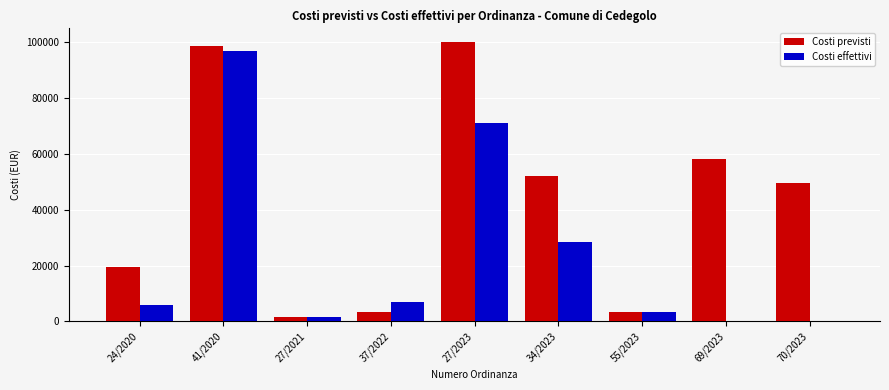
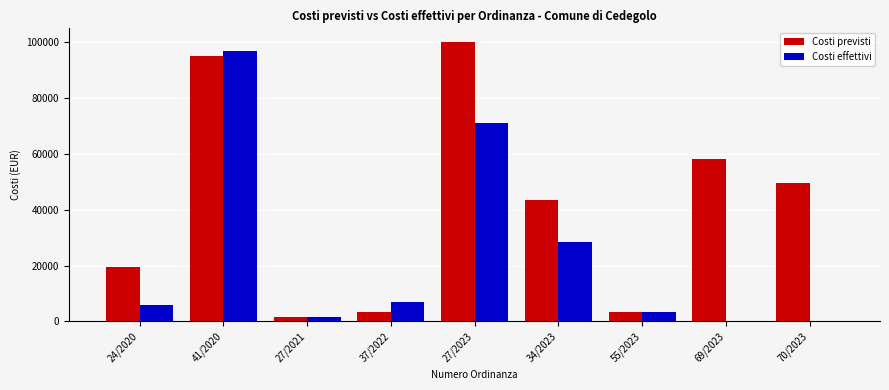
  {
    "Costi previsti": {
      "24/2020": 20000,
-     "41/2020": 99000,
+     "41/2020": 95000,
      "27/2021": 2000,
      "37/2022": 4000,
      "27/2023": 100000,
-     "34/2023": 52000,
+     "34/2023": 44000,
      "55/2023": 3000,
      "69/2023": 58000,
      "70/2023": 50000
    },
    "Costi effettivi": {
      "24/2020": 6000,
      "41/2020": 97000,
      "27/2021": 2000,
      "37/2022": 7000,
      "27/2023": 71000,
      "34/2023": 28000,
      "55/2023": 3000,
      "69/2023": 0,
      "70/2023": 0
    }
  }
